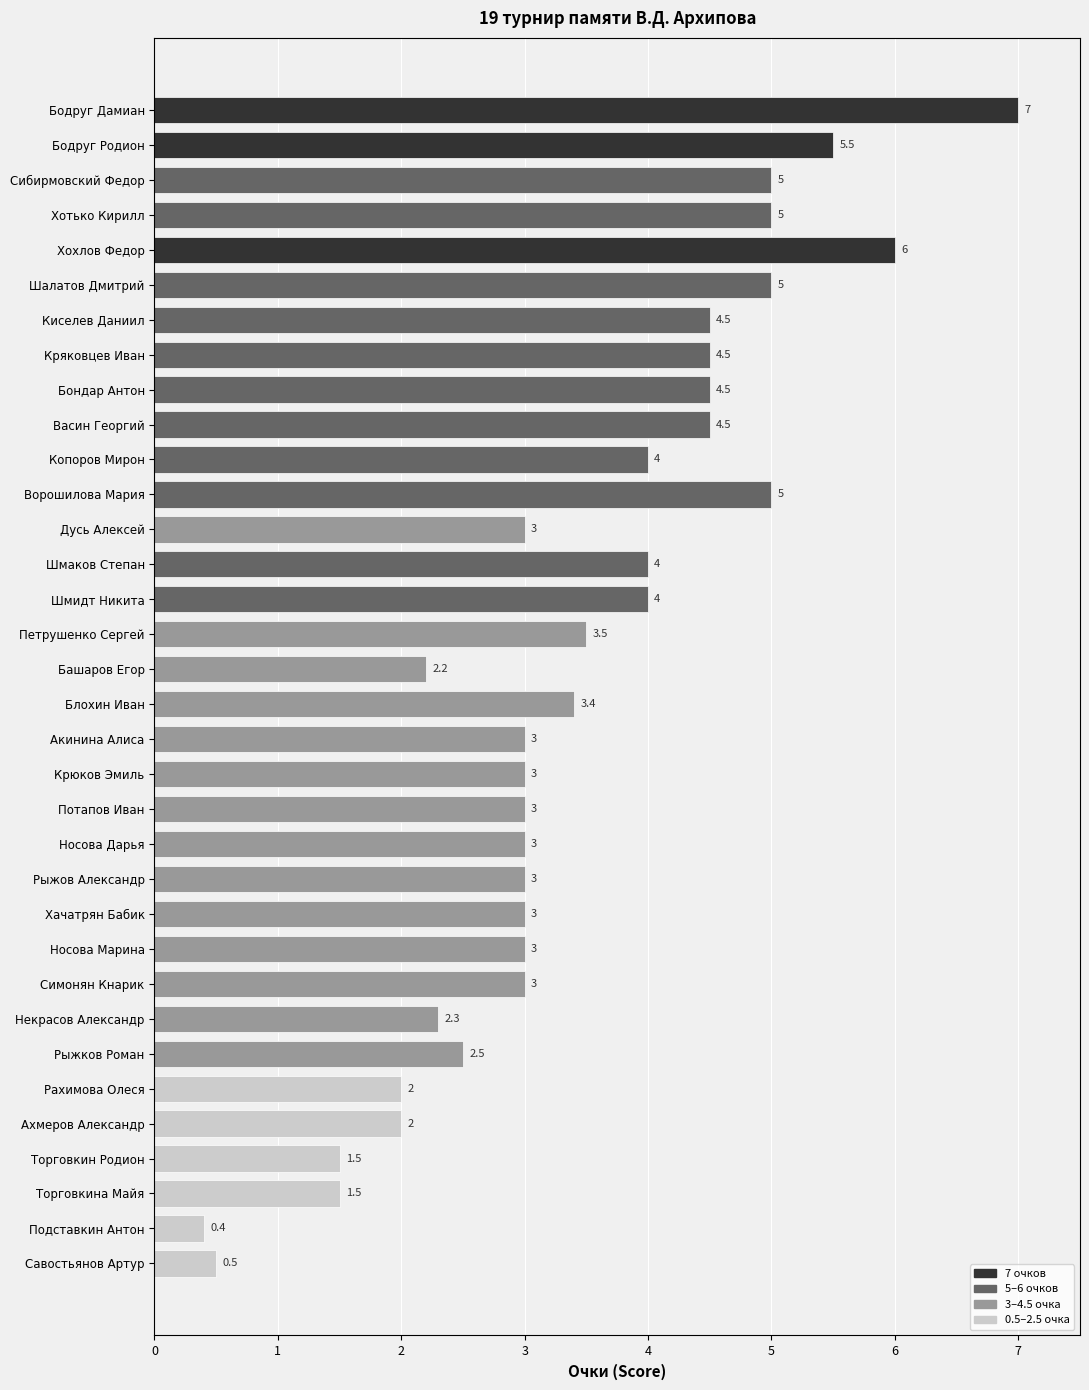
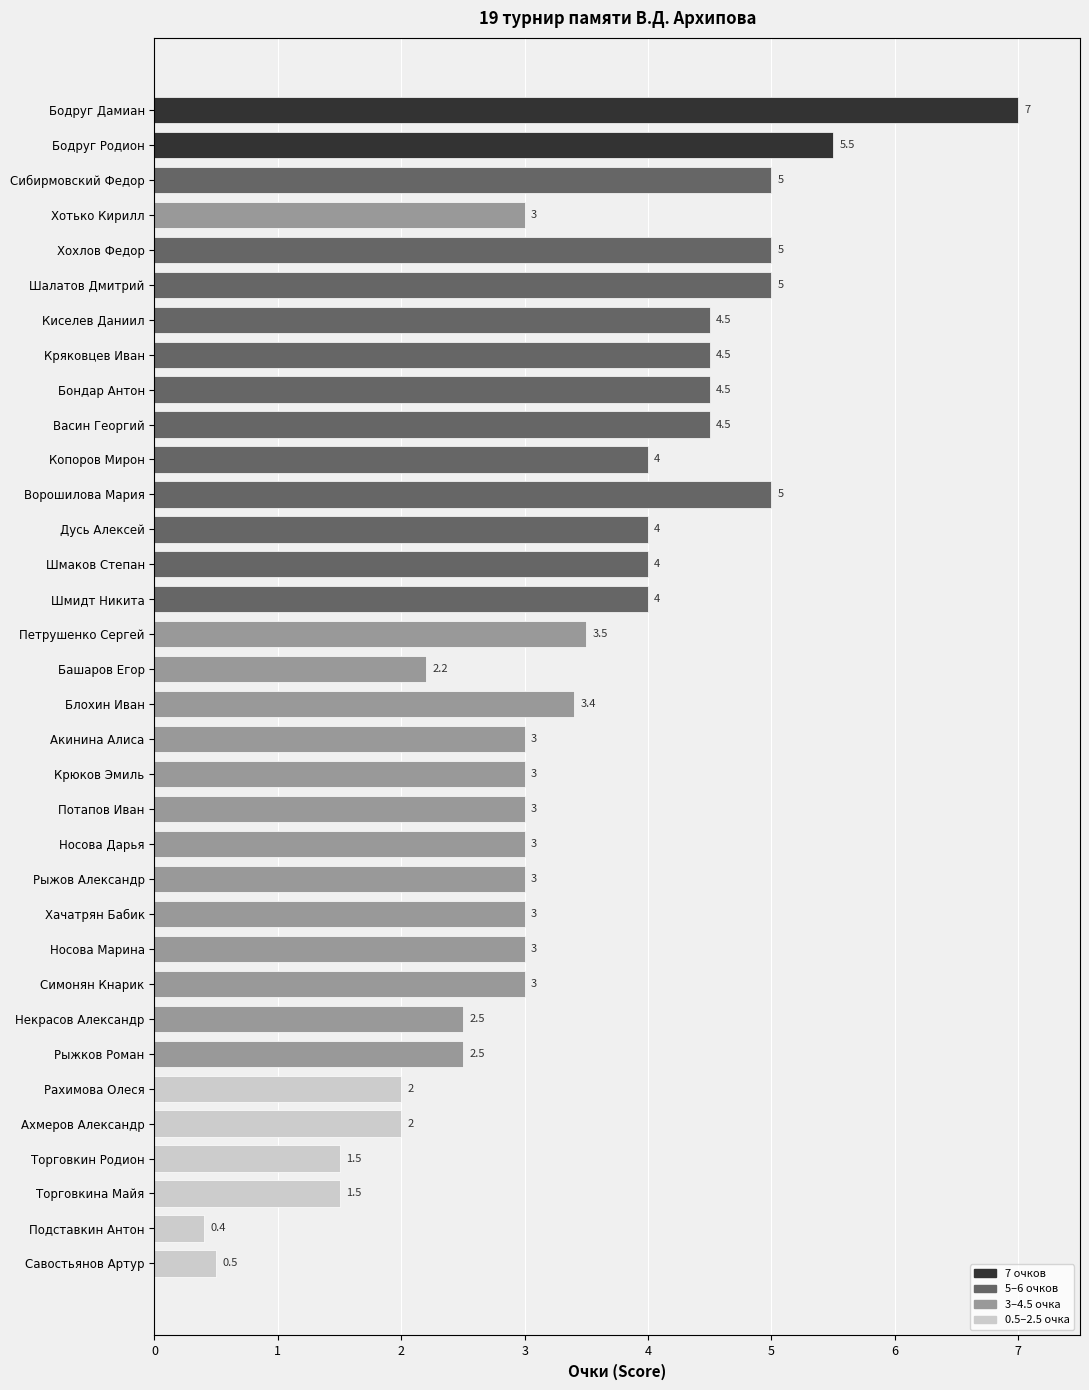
  {
    "Бодруг Дамиан": 7,
    "Бодруг Родион": 5.5,
    "Сибирмовский Федор": 5,
-   "Хотько Кирилл": 5,
-   "Хохлов Федор": 6,
+   "Хотько Кирилл": 3,
+   "Хохлов Федор": 5,
    "Шалатов Дмитрий": 5,
    "Киселев Даниил": 4.5,
    "Кряковцев Иван": 4.5,
    "Бондар Антон": 4.5,
    "Васин Георгий": 4.5,
    "Копоров Мирон": 4,
    "Ворошилова Мария": 5,
-   "Дусь Алексей": 3,
+   "Дусь Алексей": 4,
    "Шмаков Степан": 4,
    "Шмидт Никита": 4,
    "Петрушенко Сергей": 3.5,
    "Башаров Егор": 2.2,
    "Блохин Иван": 3.4,
    "Акинина Алиса": 3,
    "Крюков Эмиль": 3,
    "Потапов Иван": 3,
    "Носова Дарья": 3,
    "Рыжов Александр": 3,
    "Хачатрян Бабик": 3,
    "Носова Марина": 3,
    "Симонян Кнарик": 3,
-   "Некрасов Александр": 2.3,
+   "Некрасов Александр": 2.5,
    "Рыжков Роман": 2.5,
    "Рахимова Олеся": 2,
    "Ахмеров Александр": 2,
    "Торговкин Родион": 1.5,
    "Торговкина Майя": 1.5,
    "Подставкин Антон": 0.4,
    "Савостьянов Артур": 0.5
  }
